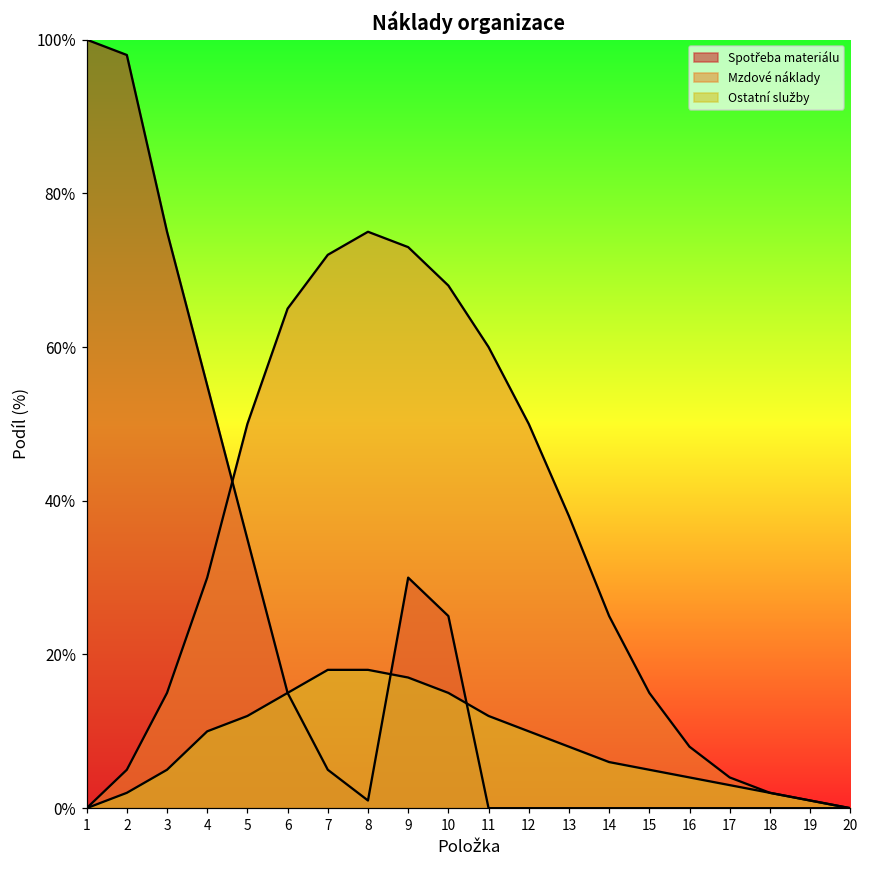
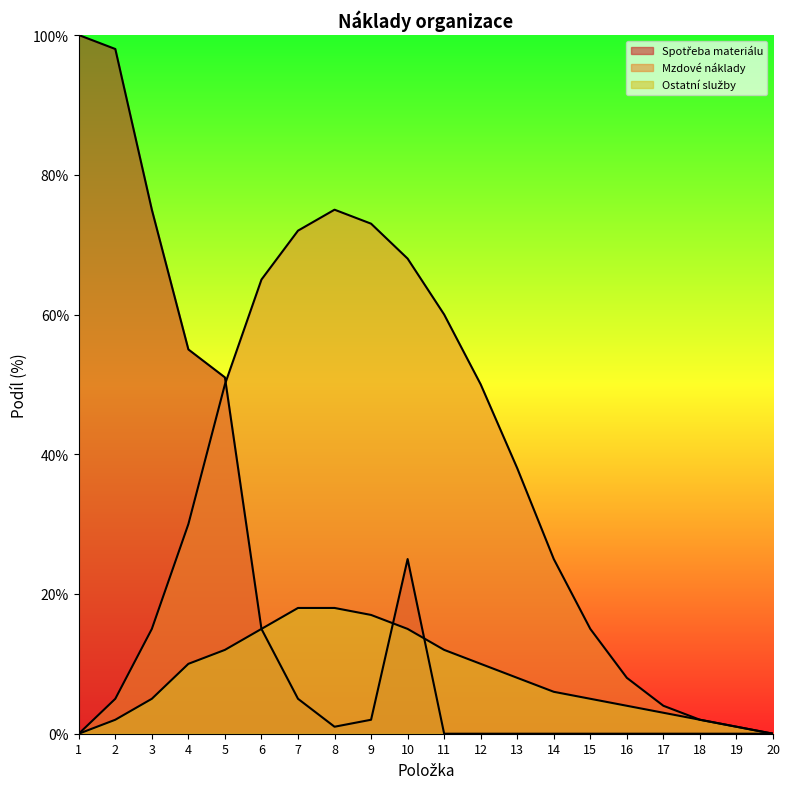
  {
    "Spotřeba materiálu": {
      "1": "100%",
      "2": "98%",
      "3": "75%",
      "4": "55%",
-     "5": "35%",
+     "5": "51%",
      "7": "5%",
      "8": "1%",
-     "9": "30%",
+     "9": "2%",
      "10": "25%",
      "11": "0%",
      "12": "0%",
      "13": "0%",
      "14": "0%",
      "15": "0%",
      "16": "0%",
      "17": "0%",
      "18": "0%",
      "19": "0%"
    }
  }
